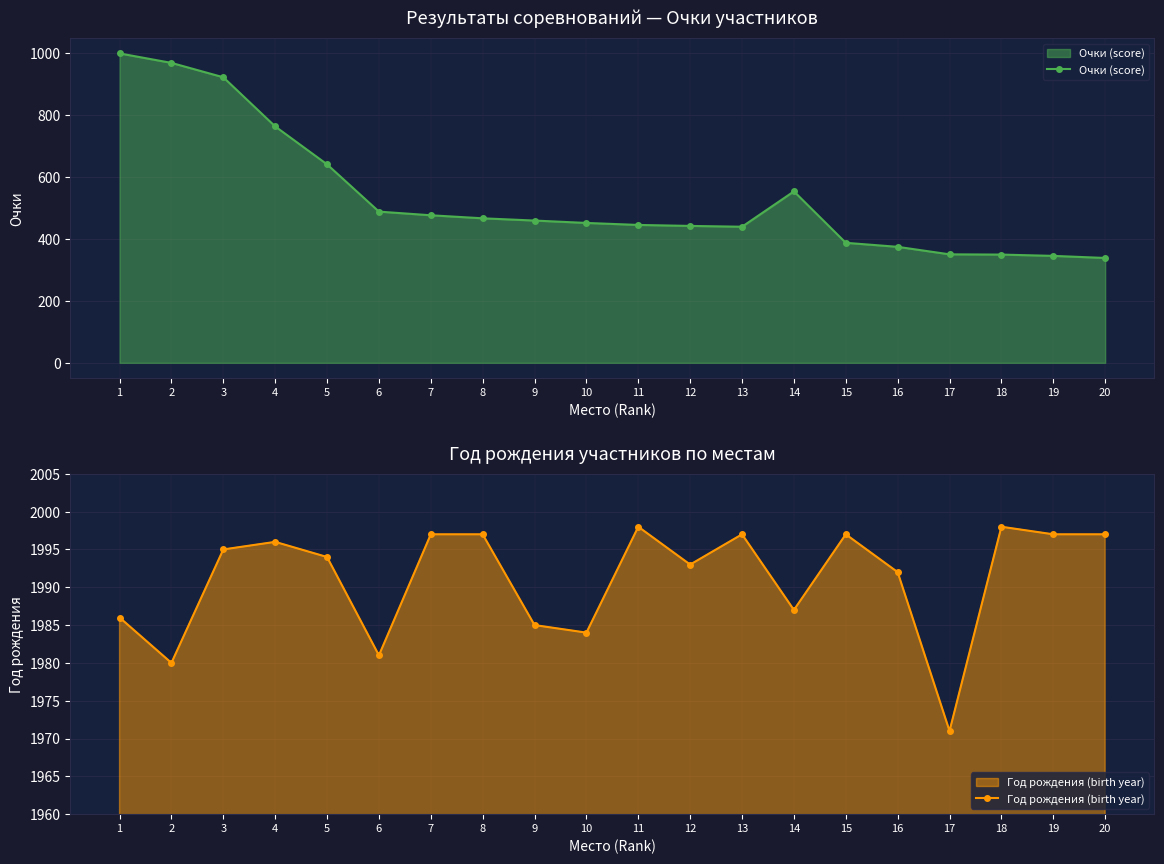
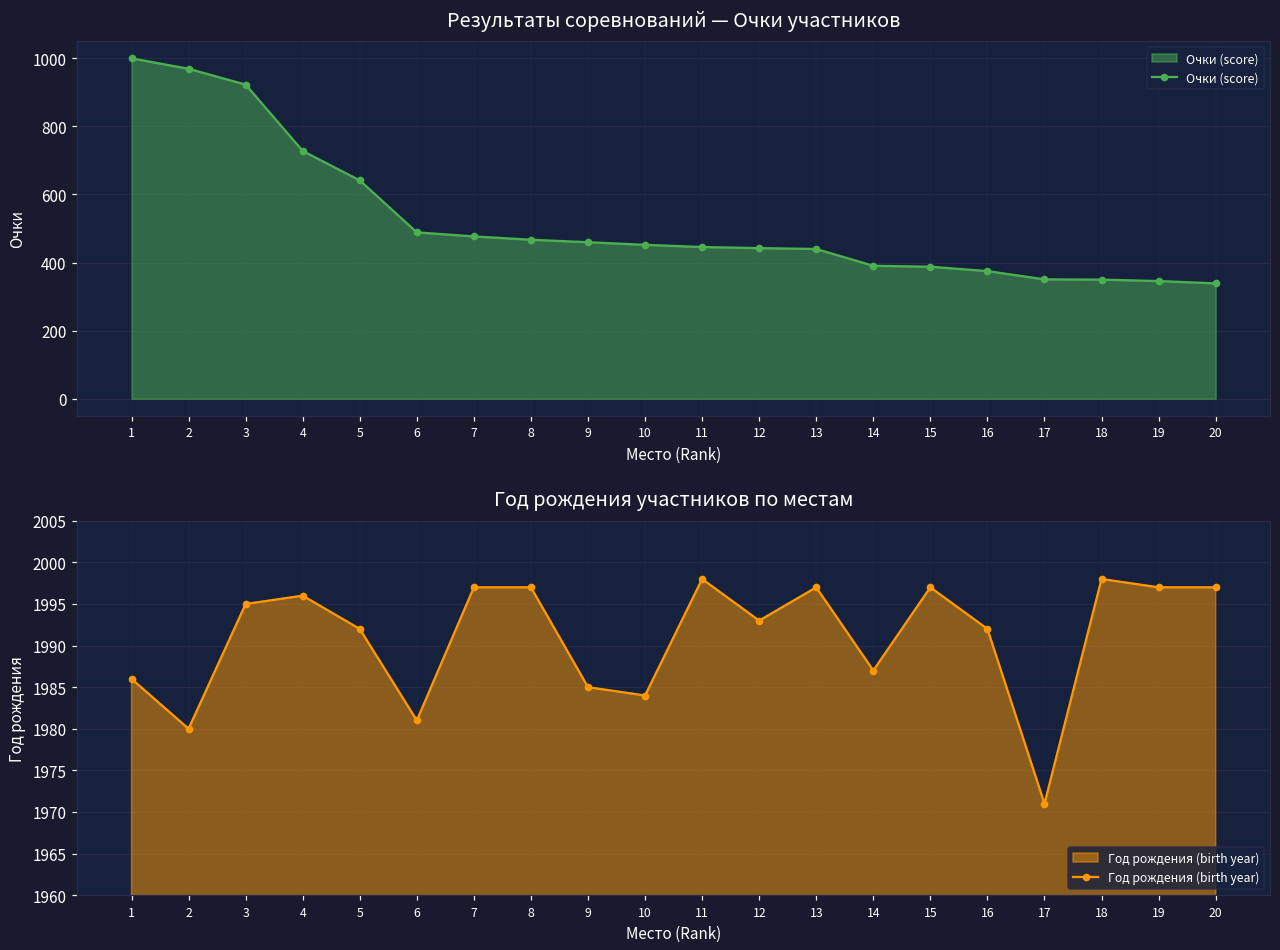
  {
    "Результаты соревнований — Очки участников": {
      "1": 1000,
      "2": 970,
      "3": 920,
-     "4": 760,
+     "4": 730,
      "5": 640,
      "6": 490,
      "7": 480,
      "8": 470,
      "9": 460,
      "10": 450,
      "11": 450,
      "12": 440,
      "13": 440,
-     "14": 550,
+     "14": 390,
      "15": 390,
      "16": 370,
      "17": 350,
      "18": 350,
      "19": 350,
      "20": 340
    },
    "Год рождения участников по местам": {
      "1": 1986,
      "2": 1980,
      "3": 1995,
      "4": 1996,
-     "5": 1994,
+     "5": 1992,
      "6": 1981,
      "7": 1997,
      "8": 1997,
      "9": 1985,
      "10": 1984,
      "11": 1998,
      "12": 1993,
      "13": 1997,
      "14": 1987,
      "15": 1997,
      "16": 1992,
      "17": 1971,
      "18": 1998,
      "19": 1997,
      "20": 1997
    }
  }
